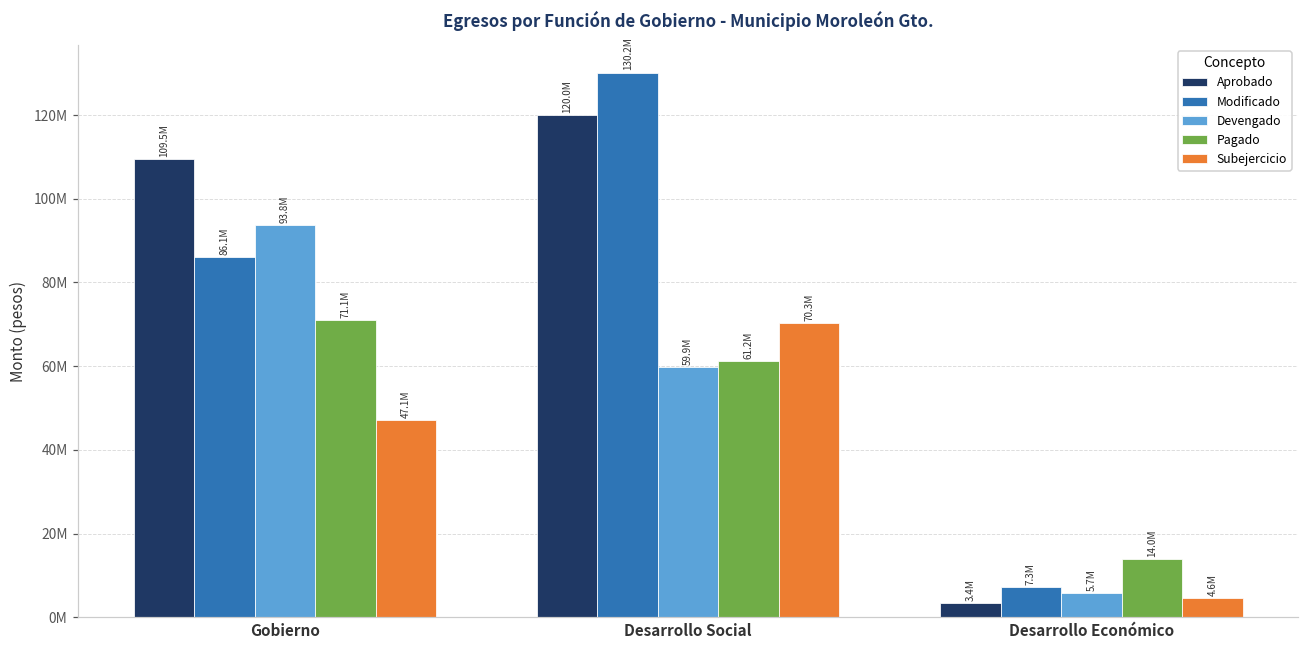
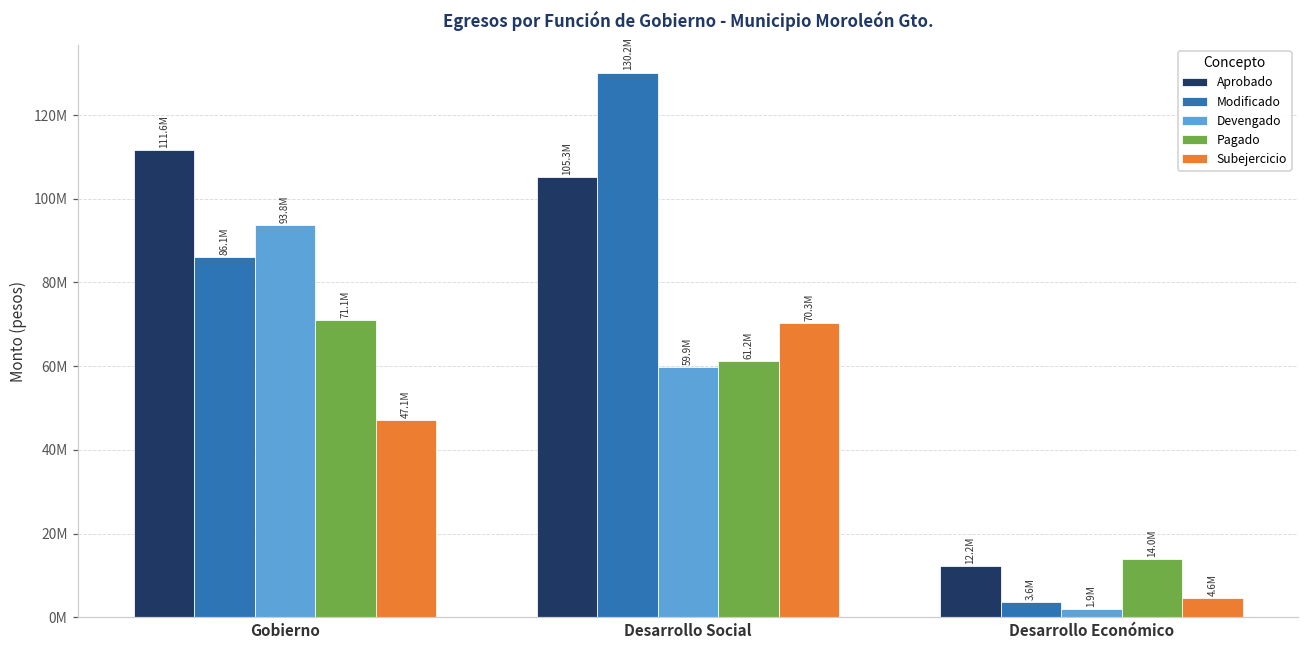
  {
    "Aprobado": {
-     "Gobierno": "109.5M",
-     "Desarrollo Social": "120.0M",
-     "Desarrollo Económico": "3.4M"
+     "Gobierno": "111.6M",
+     "Desarrollo Social": "105.3M",
+     "Desarrollo Económico": "12.2M"
    },
    "Modificado": {
      "Gobierno": "86.1M",
      "Desarrollo Social": "130.2M",
-     "Desarrollo Económico": "7.3M"
+     "Desarrollo Económico": "3.6M"
    },
    "Devengado": {
      "Gobierno": "93.8M",
      "Desarrollo Social": "59.9M",
-     "Desarrollo Económico": "5.7M"
+     "Desarrollo Económico": "1.9M"
    },
    "Pagado": {
      "Gobierno": "71.1M",
      "Desarrollo Social": "61.2M",
      "Desarrollo Económico": "14.0M"
    },
    "Subejercicio": {
      "Gobierno": "47.1M",
      "Desarrollo Social": "70.3M",
      "Desarrollo Económico": "4.6M"
    }
  }
